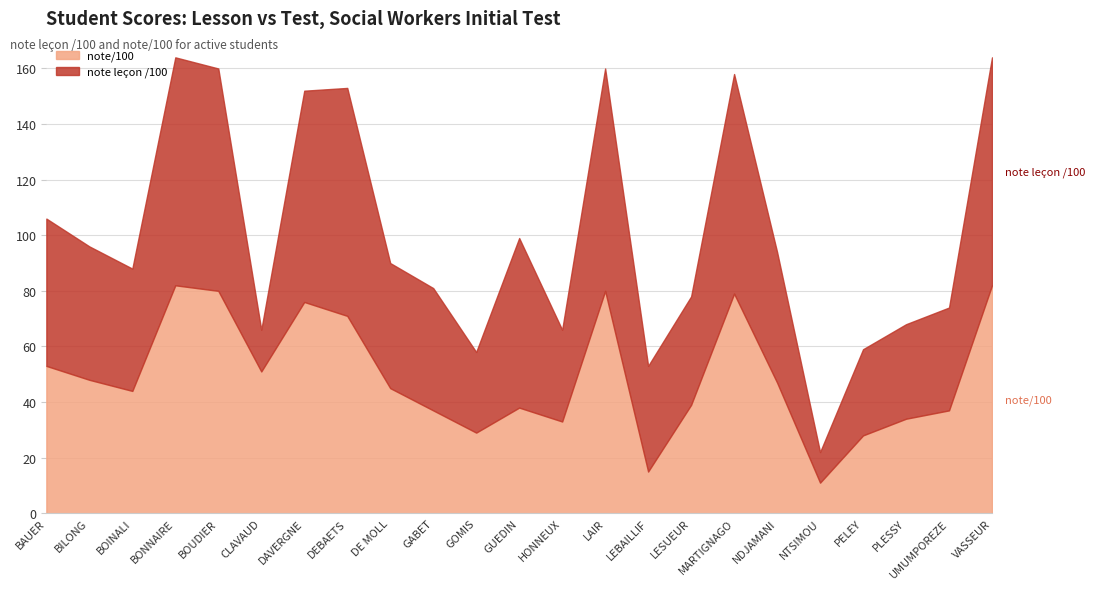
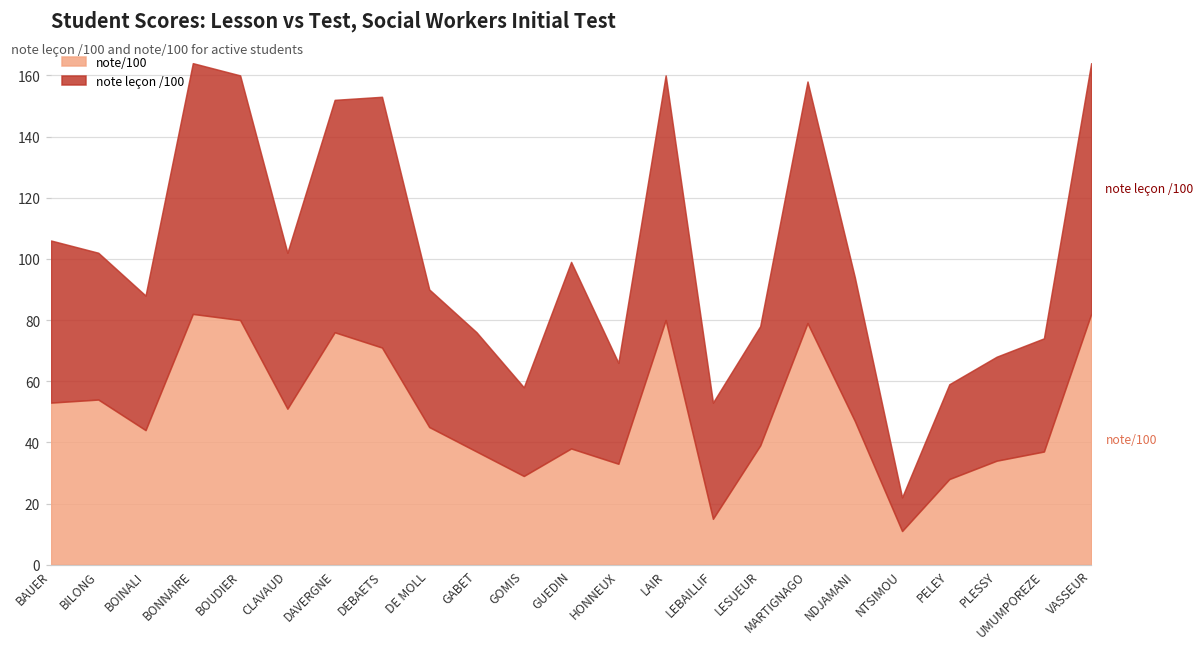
  {
    "note/100": {
      "BAUER": 53,
-     "BILONG": 48,
+     "BILONG": 54,
      "BOINALI": 44,
      "BONNAIRE": 82,
      "BOUDIER": 80,
      "CLAVAUD": 51,
      "DAVERGNE": 76,
      "DEBAETS": 71,
      "DE MOLL": 45,
      "GABET": 37,
      "GOMIS": 29,
      "GUEDIN": 38,
      "HONNEUX": 33,
      "LAIR": 80,
      "LEBAILLIF": 15,
      "LESUEUR": 39,
      "MARTIGNAGO": 79,
      "NDJAMANI": 47,
      "NTSIMOU": 11,
      "PELEY": 28,
      "PLESSY": 34,
      "UMUMPOREZE": 37,
      "VASSEUR": 82
    },
    "note leçon /100": {
      "BAUER": 53,
      "BILONG": 48,
      "BOINALI": 44,
      "BONNAIRE": 82,
      "BOUDIER": 80,
-     "CLAVAUD": 15,
+     "CLAVAUD": 51,
      "DAVERGNE": 76,
      "DEBAETS": 82,
      "DE MOLL": 45,
-     "GABET": 44,
+     "GABET": 39,
      "GOMIS": 29,
      "GUEDIN": 61,
      "HONNEUX": 33,
      "LAIR": 80,
      "LEBAILLIF": 38,
      "LESUEUR": 39,
      "MARTIGNAGO": 79,
      "NDJAMANI": 47,
      "NTSIMOU": 11,
      "PELEY": 31,
      "PLESSY": 34,
      "UMUMPOREZE": 37,
      "VASSEUR": 82
    }
  }
